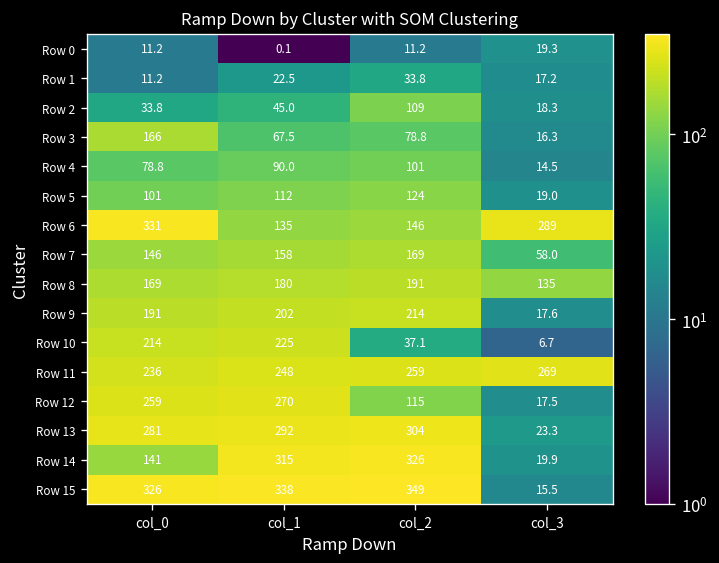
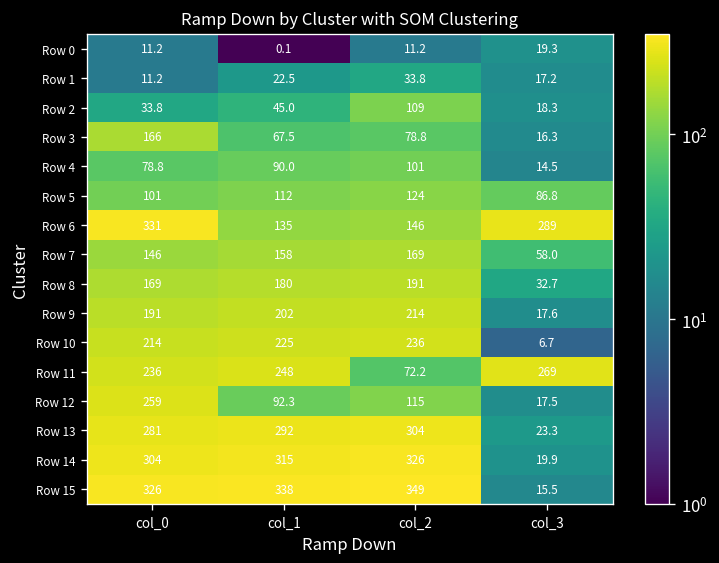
  {
    "Row 0": {
      "col_0": 11.2,
      "col_1": 0.1,
      "col_2": 11.2,
      "col_3": 19.3
    },
    "Row 1": {
      "col_0": 11.2,
      "col_1": 22.5,
      "col_2": 33.8,
      "col_3": 17.2
    },
    "Row 2": {
      "col_0": 33.8,
      "col_1": 45.0,
      "col_2": 109,
      "col_3": 18.3
    },
    "Row 3": {
      "col_0": 166,
      "col_1": 67.5,
      "col_2": 78.8,
      "col_3": 16.3
    },
    "Row 4": {
      "col_0": 78.8,
      "col_1": 90.0,
      "col_2": 101,
      "col_3": 14.5
    },
    "Row 5": {
      "col_0": 101,
      "col_1": 112,
      "col_2": 124,
-     "col_3": 19.0
+     "col_3": 86.8
    },
    "Row 6": {
      "col_0": 331,
      "col_1": 135,
      "col_2": 146,
      "col_3": 289
    },
    "Row 7": {
      "col_0": 146,
      "col_1": 158,
      "col_2": 169,
      "col_3": 58.0
    },
    "Row 8": {
      "col_0": 169,
      "col_1": 180,
      "col_2": 191,
-     "col_3": 135
+     "col_3": 32.7
    },
    "Row 9": {
      "col_0": 191,
      "col_1": 202,
      "col_2": 214,
      "col_3": 17.6
    },
    "Row 10": {
      "col_0": 214,
      "col_1": 225,
-     "col_2": 37.1,
+     "col_2": 236,
      "col_3": 6.7
    },
    "Row 11": {
      "col_0": 236,
      "col_1": 248,
-     "col_2": 259,
+     "col_2": 72.2,
      "col_3": 269
    },
    "Row 12": {
      "col_0": 259,
-     "col_1": 270,
+     "col_1": 92.3,
      "col_2": 115,
      "col_3": 17.5
    },
    "Row 13": {
      "col_0": 281,
      "col_1": 292,
      "col_2": 304,
      "col_3": 23.3
    },
    "Row 14": {
-     "col_0": 141,
+     "col_0": 304,
      "col_1": 315,
      "col_2": 326,
      "col_3": 19.9
    },
    "Row 15": {
      "col_0": 326,
      "col_1": 338,
      "col_2": 349,
      "col_3": 15.5
    }
  }
